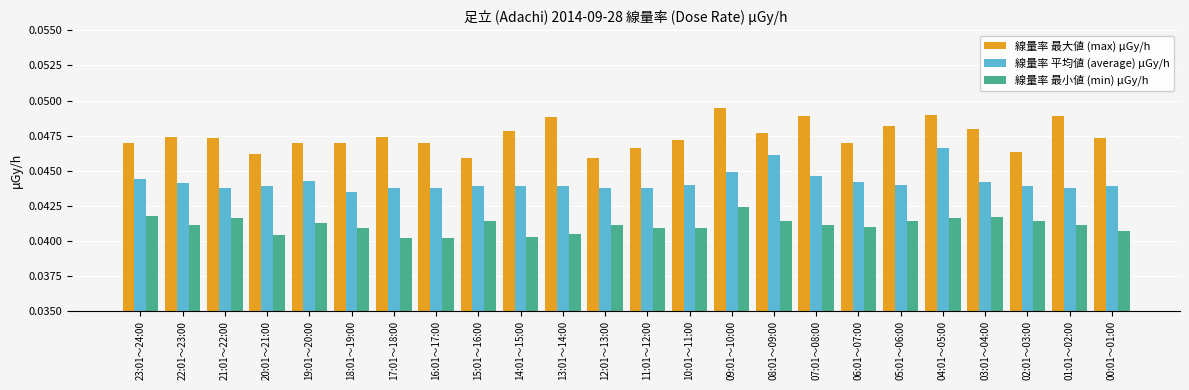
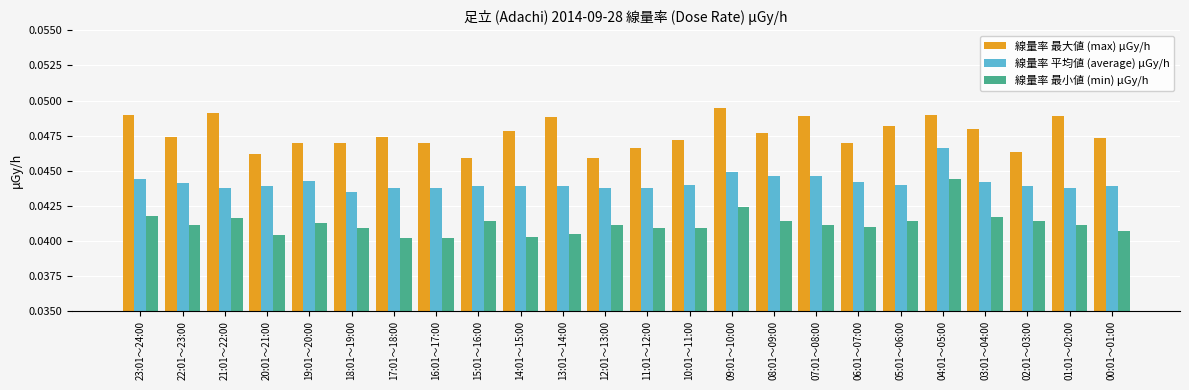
  {
    "線量率 最大値 (max) μGy/h": {
-     "23:01～24:00": 0.047,
+     "23:01～24:00": 0.049,
      "22:01～23:00": 0.0474,
-     "21:01～22:00": 0.0473,
+     "21:01～22:00": 0.0491,
      "20:01～21:00": 0.0462,
      "19:01～20:00": 0.0470,
      "18:01～19:00": 0.0470,
      "17:01～18:00": 0.0474,
      "16:01～17:00": 0.0470,
      "15:01～16:00": 0.0459,
      "14:01～15:00": 0.0478,
      "13:01～14:00": 0.0488,
      "12:01～13:00": 0.0459,
      "11:01～12:00": 0.0466,
      "10:01～11:00": 0.0472,
      "09:01～10:00": 0.0495,
      "08:01～09:00": 0.0477,
      "07:01～08:00": 0.0489,
      "06:01～07:00": 0.0470,
      "05:01～06:00": 0.0482,
      "04:01～05:00": 0.0490,
      "03:01～04:00": 0.0480,
      "02:01～03:00": 0.0463,
      "01:01～02:00": 0.0489,
      "00:01～01:00": 0.0473
    },
    "線量率 平均値 (average) μGy/h": {
      "23:01～24:00": 0.0444,
      "22:01～23:00": 0.0441,
      "21:01～22:00": 0.0438,
      "20:01～21:00": 0.0439,
      "19:01～20:00": 0.0443,
      "18:01～19:00": 0.0435,
      "17:01～18:00": 0.0438,
      "16:01～17:00": 0.0438,
      "15:01～16:00": 0.0439,
      "14:01～15:00": 0.0439,
      "13:01～14:00": 0.0439,
      "12:01～13:00": 0.0438,
      "11:01～12:00": 0.0438,
      "10:01～11:00": 0.0440,
      "09:01～10:00": 0.0449,
-     "08:01～09:00": 0.0461,
+     "08:01～09:00": 0.0446,
      "07:01～08:00": 0.0446,
      "06:01～07:00": 0.0442,
      "05:01～06:00": 0.0440,
      "04:01～05:00": 0.0466,
      "03:01～04:00": 0.0442,
      "02:01～03:00": 0.0439,
      "01:01～02:00": 0.0438,
      "00:01～01:00": 0.0439
    },
    "線量率 最小値 (min) μGy/h": {
      "23:01～24:00": 0.0418,
      "22:01～23:00": 0.0411,
      "21:01～22:00": 0.0416,
      "20:01～21:00": 0.0404,
      "19:01～20:00": 0.0413,
      "18:01～19:00": 0.0409,
      "17:01～18:00": 0.0402,
      "16:01～17:00": 0.0402,
      "15:01～16:00": 0.0414,
      "14:01～15:00": 0.0403,
      "13:01～14:00": 0.0405,
      "12:01～13:00": 0.0411,
      "11:01～12:00": 0.0409,
      "10:01～11:00": 0.0409,
      "09:01～10:00": 0.0424,
      "08:01～09:00": 0.0414,
      "07:01～08:00": 0.0411,
      "06:01～07:00": 0.0410,
      "05:01～06:00": 0.0414,
-     "04:01～05:00": 0.0416,
+     "04:01～05:00": 0.0444,
      "03:01～04:00": 0.0417,
      "02:01～03:00": 0.0414,
      "01:01～02:00": 0.0411,
      "00:01～01:00": 0.0407
    }
  }
